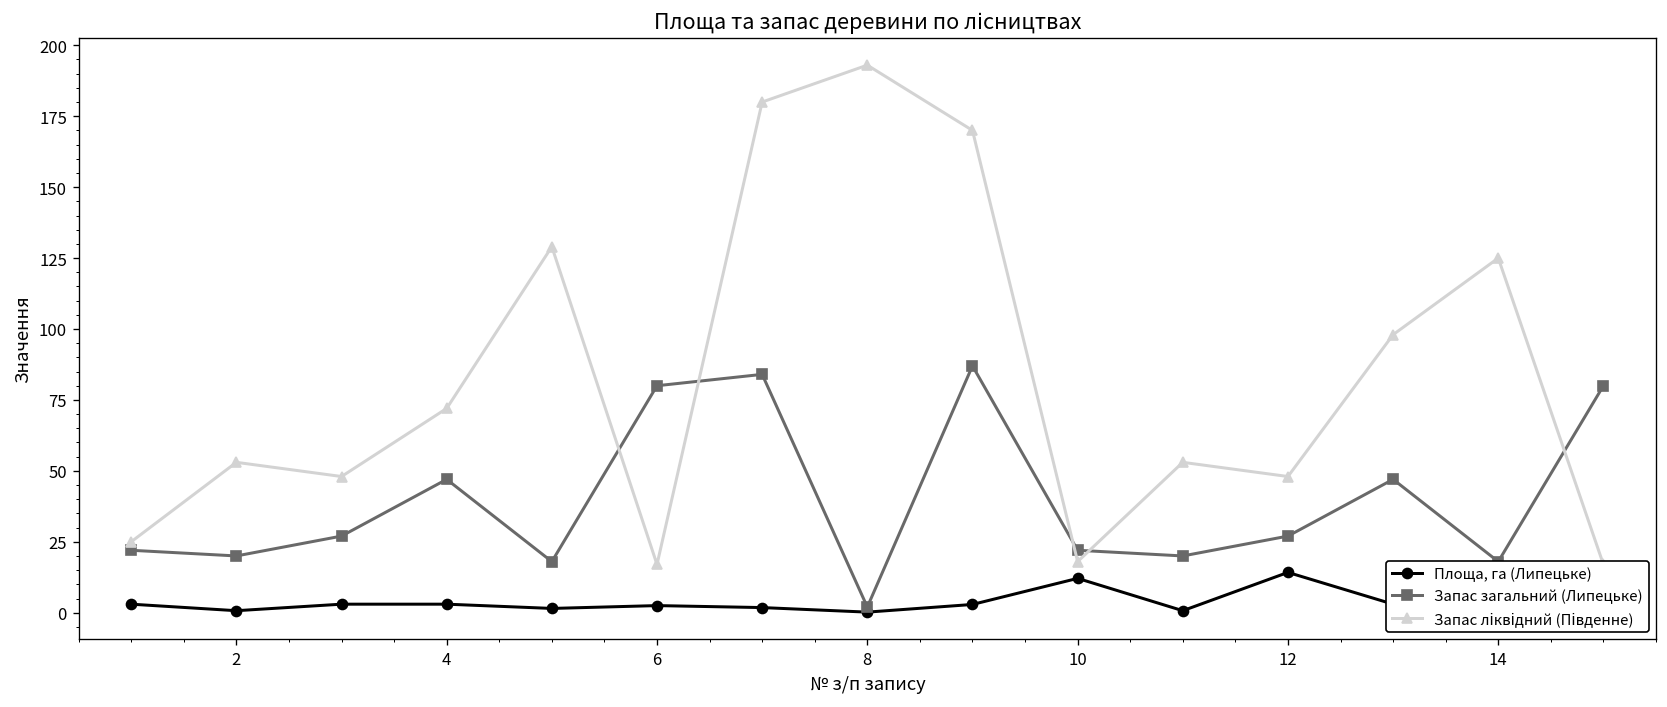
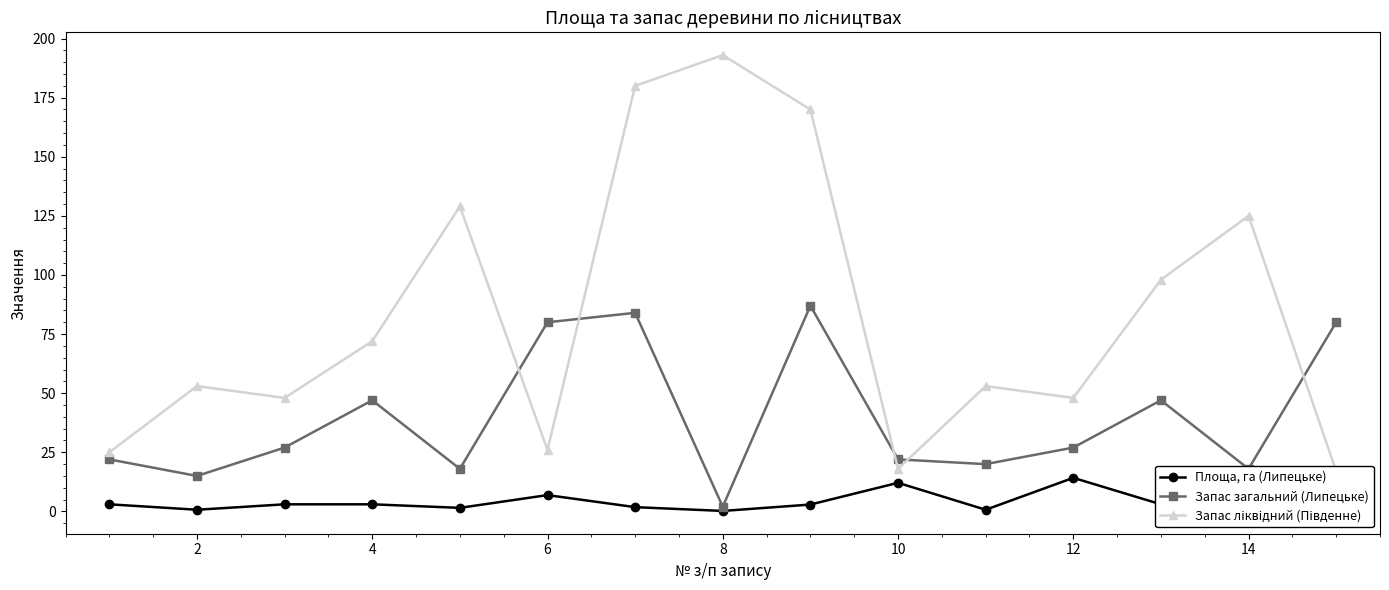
  {
    "Площа, га (Липецьке)": {
      "2": 1,
      "4": 3,
-     "6": 3,
+     "6": 7,
      "8": 0,
      "10": 12,
      "12": 14
    },
    "Запас загальний (Липецьке)": {
-     "2": 20,
+     "2": 15,
      "4": 47,
      "6": 80,
      "8": 2,
      "10": 22,
      "12": 27
    },
    "Запас ліквідний (Південне)": {
      "2": 53,
      "4": 72,
-     "6": 17,
+     "6": 26,
      "8": 193,
      "10": 18,
      "12": 48,
      "14": 125
    }
  }
